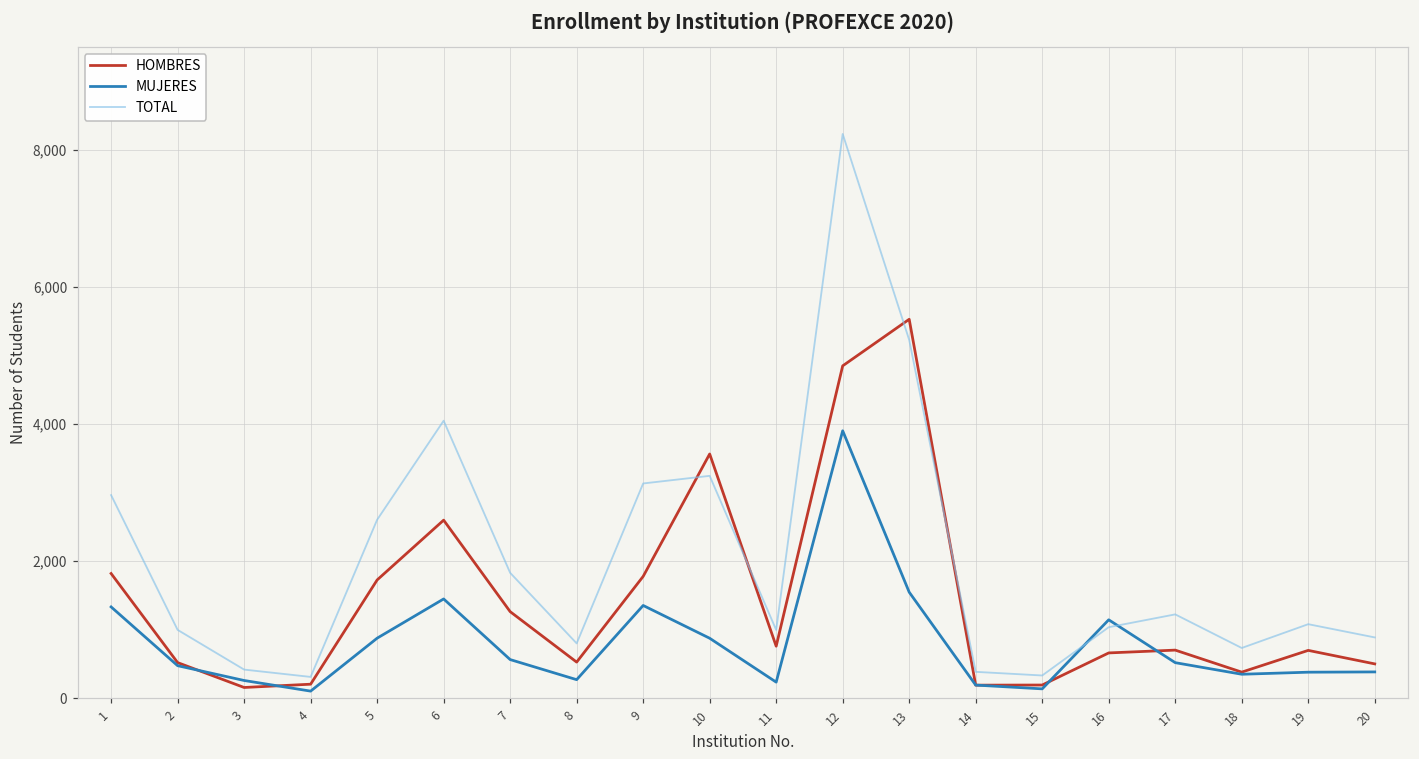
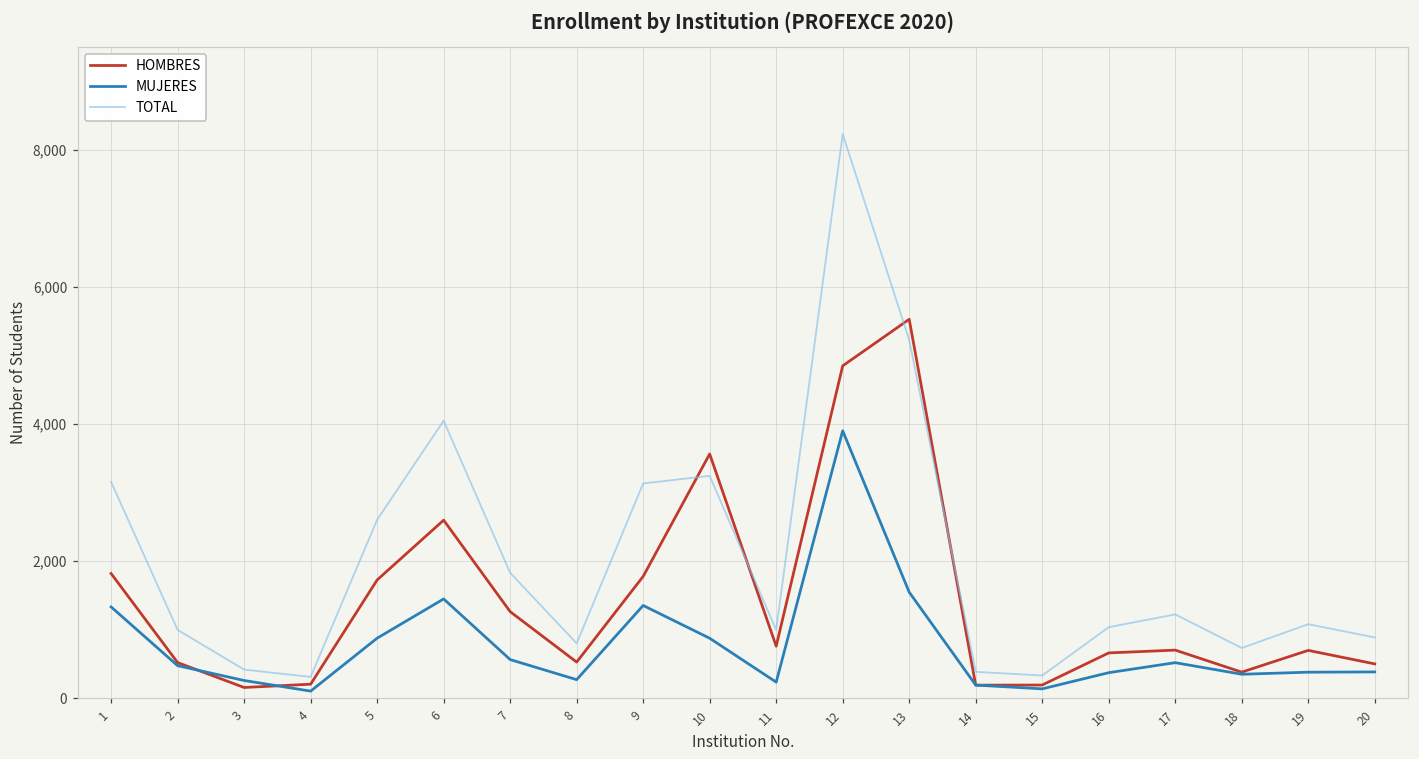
  {
    "HOMBRES": {
      "1": "1,800",
      "2": "500",
      "3": "200",
      "4": "200",
      "5": "1,700",
      "6": "2,600",
      "7": "1,300",
      "8": "500",
      "9": "1,800",
      "10": "3,600",
      "11": "800",
      "12": "4,800",
      "13": "5,500",
      "15": "200",
      "16": "700",
      "17": "700",
      "19": "700",
      "20": "500"
    },
    "MUJERES": {
      "1": "1,300",
      "2": "500",
      "3": "300",
      "4": "100",
      "5": "900",
      "6": "1,500",
      "7": "600",
      "8": "300",
      "9": "1,400",
      "10": "900",
      "11": "200",
      "12": "3,900",
      "13": "1,500",
      "15": "100",
-     "16": "1,100",
+     "16": "400",
      "17": "500",
      "19": "400",
      "20": "400"
    },
    "TOTAL": {
-     "1": "3,000",
+     "1": "3,200",
      "2": "1,000",
      "3": "400",
      "4": "300",
      "5": "2,600",
      "6": "4,000",
      "7": "1,800",
      "8": "800",
      "9": "3,100",
      "10": "3,200",
      "11": "1,000",
      "12": "8,200",
      "13": "5,200",
      "14": "400",
      "15": "300",
      "16": "1,000",
      "17": "1,200",
      "18": "700",
      "19": "1,100",
      "20": "900"
    }
  }
